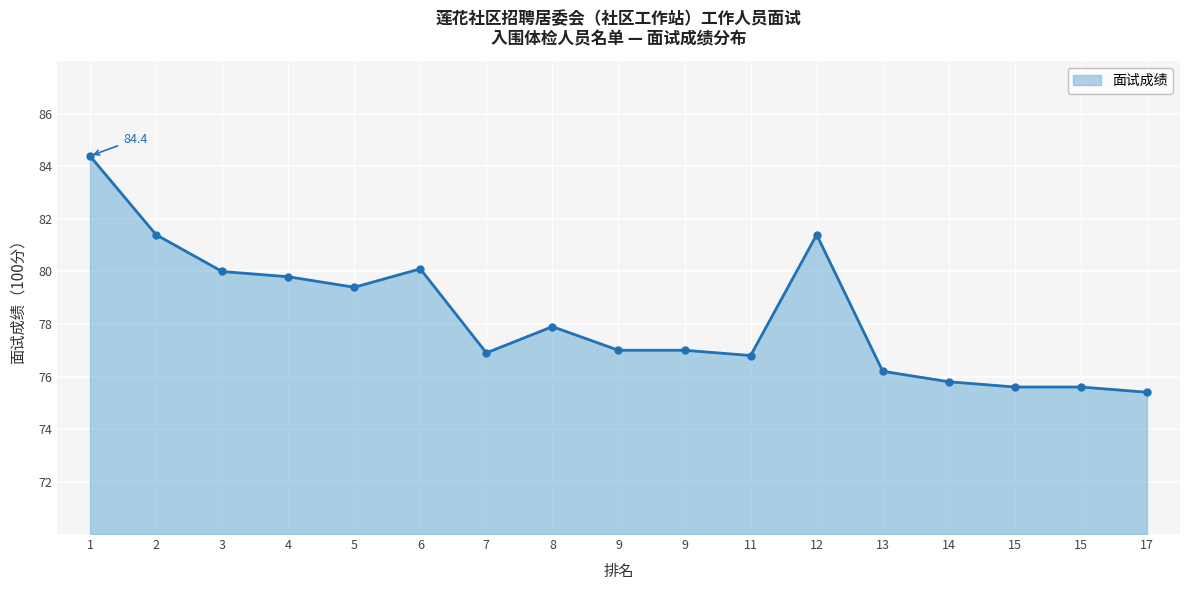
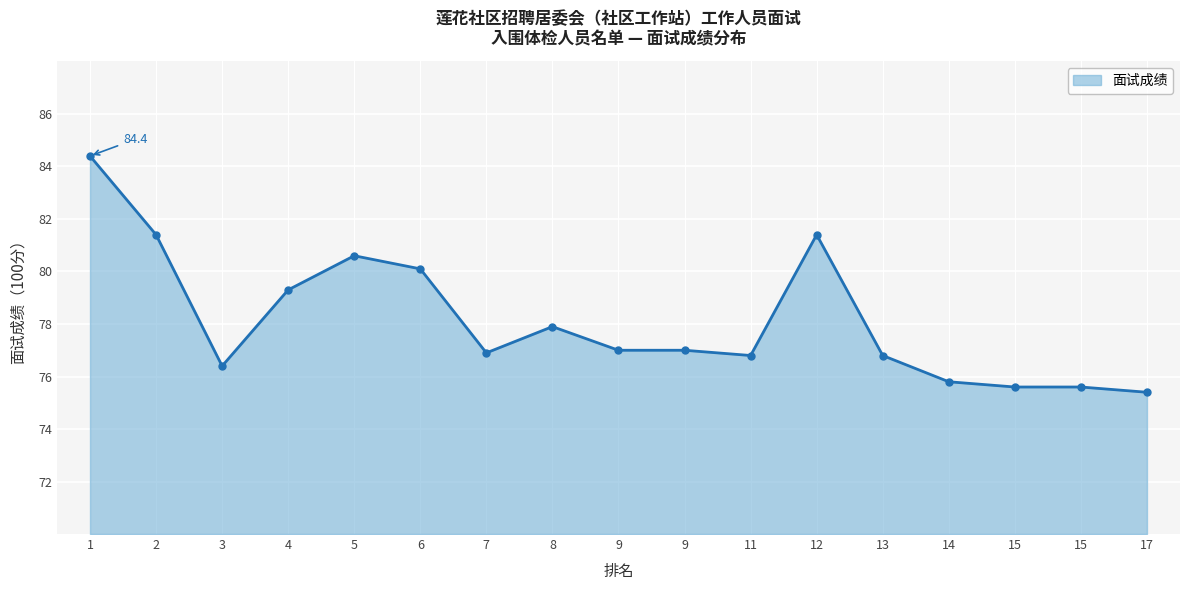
  {
    "2": 81.4,
-   "3": 80.0,
-   "4": 79.8,
-   "5": 79.4,
+   "3": 76.4,
+   "4": 79.3,
+   "5": 80.6,
    "6": 80.1,
    "7": 76.9,
    "8": 77.9,
    "11": 76.8,
    "12": 81.4,
-   "13": 76.2,
+   "13": 76.8,
    "14": 75.8,
    "17": 75.4
  }
